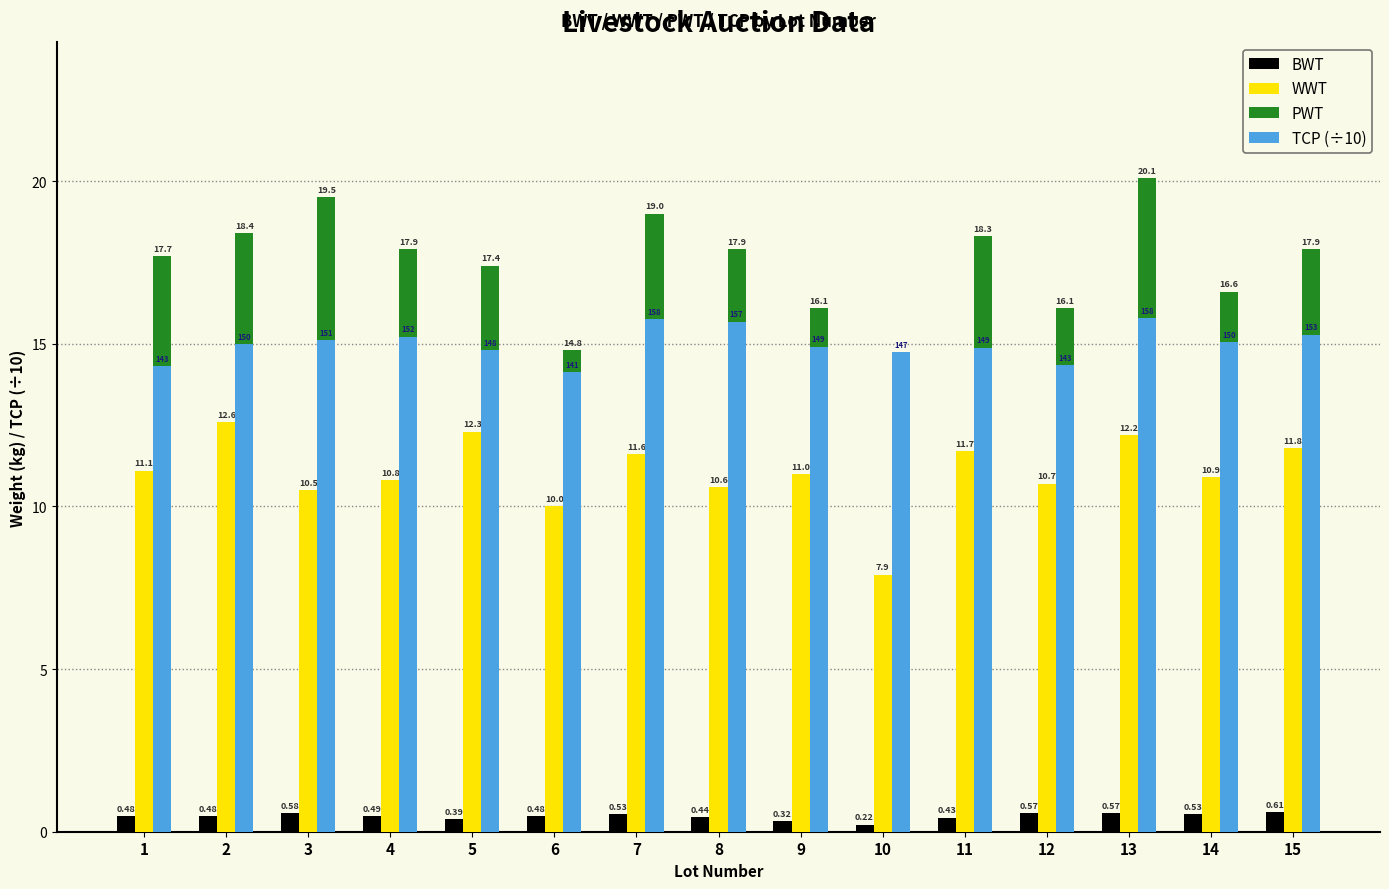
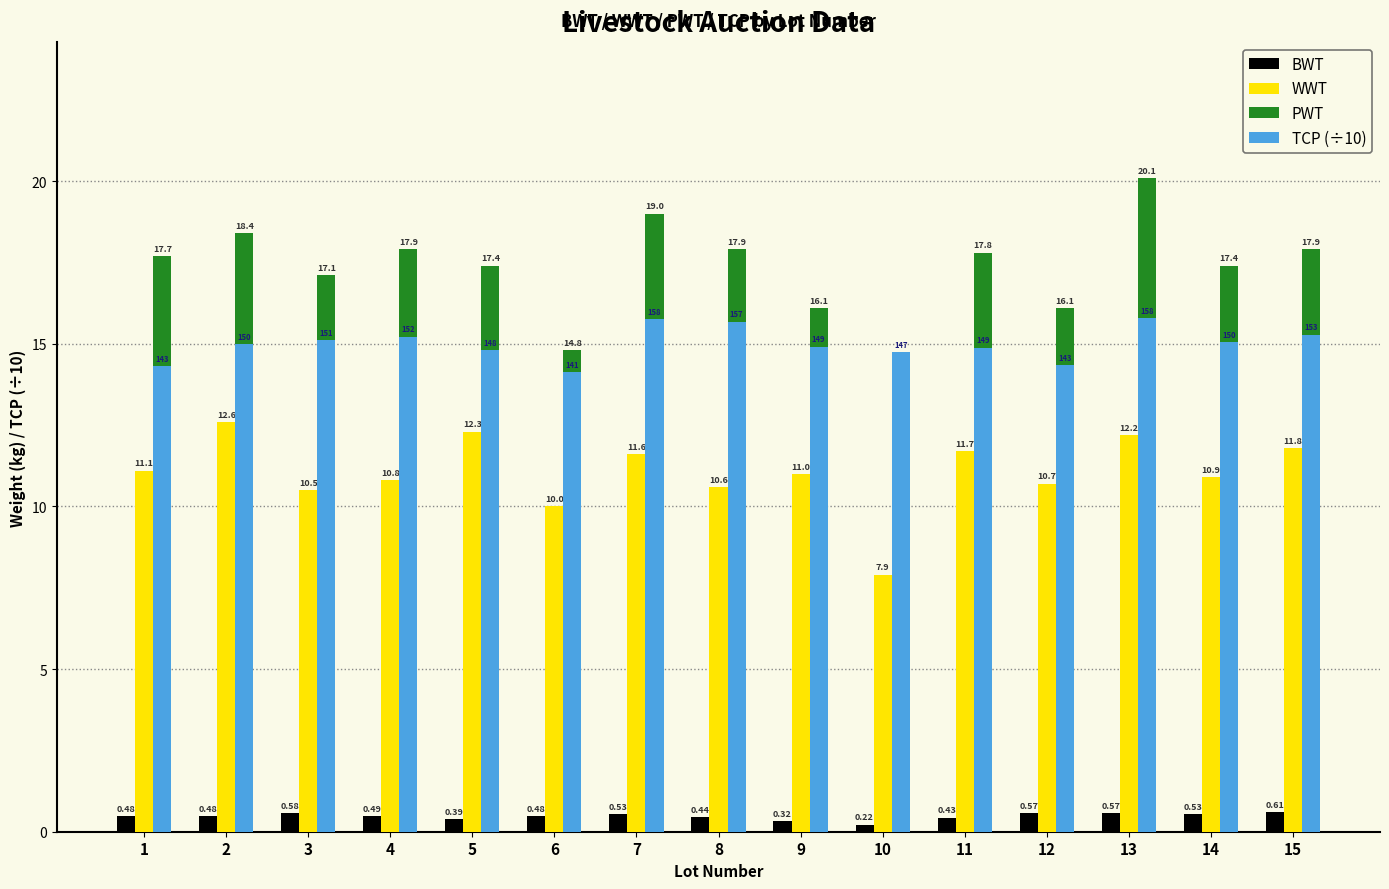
  {
    "BWT": {
      "1": 0.48,
      "2": 0.48,
      "3": 0.58,
      "4": 0.49,
      "5": 0.39,
      "6": 0.48,
      "7": 0.53,
      "8": 0.44,
      "9": 0.32,
      "10": 0.22,
      "11": 0.43,
      "12": 0.57,
      "13": 0.57,
      "14": 0.53,
      "15": 0.61
    },
    "WWT": {
      "1": 11.1,
      "2": 12.6,
      "3": 10.5,
      "4": 10.8,
      "5": 12.3,
      "6": 10.0,
      "7": 11.6,
      "8": 10.6,
      "9": 11.0,
      "10": 7.9,
      "11": 11.7,
      "12": 10.7,
      "13": 12.2,
      "14": 10.9,
      "15": 11.8
    },
    "PWT": {
      "1": 17.7,
      "2": 18.4,
-     "3": 19.5,
+     "3": 17.1,
      "4": 17.9,
      "5": 17.4,
      "6": 14.8,
      "7": 19.0,
      "8": 17.9,
      "9": 16.1,
-     "11": 18.3,
+     "11": 17.8,
      "12": 16.1,
      "13": 20.1,
-     "14": 16.6,
+     "14": 17.4,
      "15": 17.9
    }
  }
